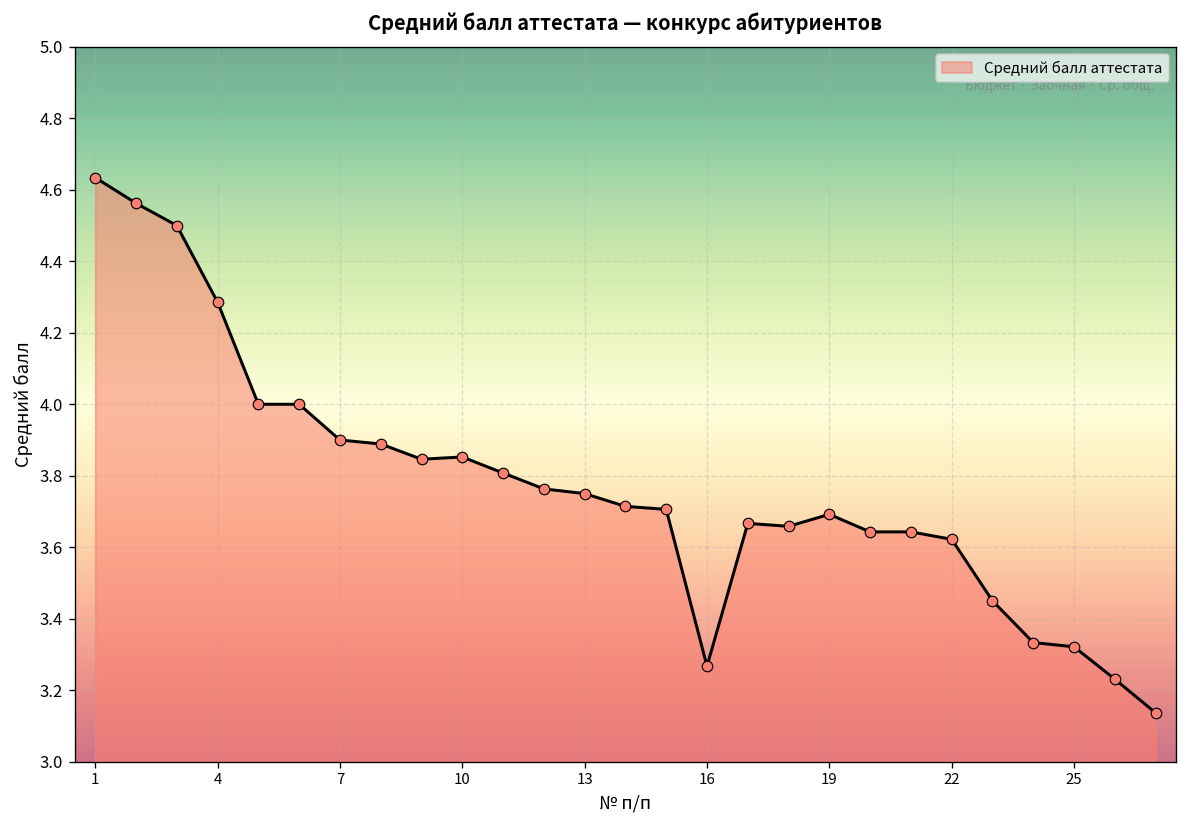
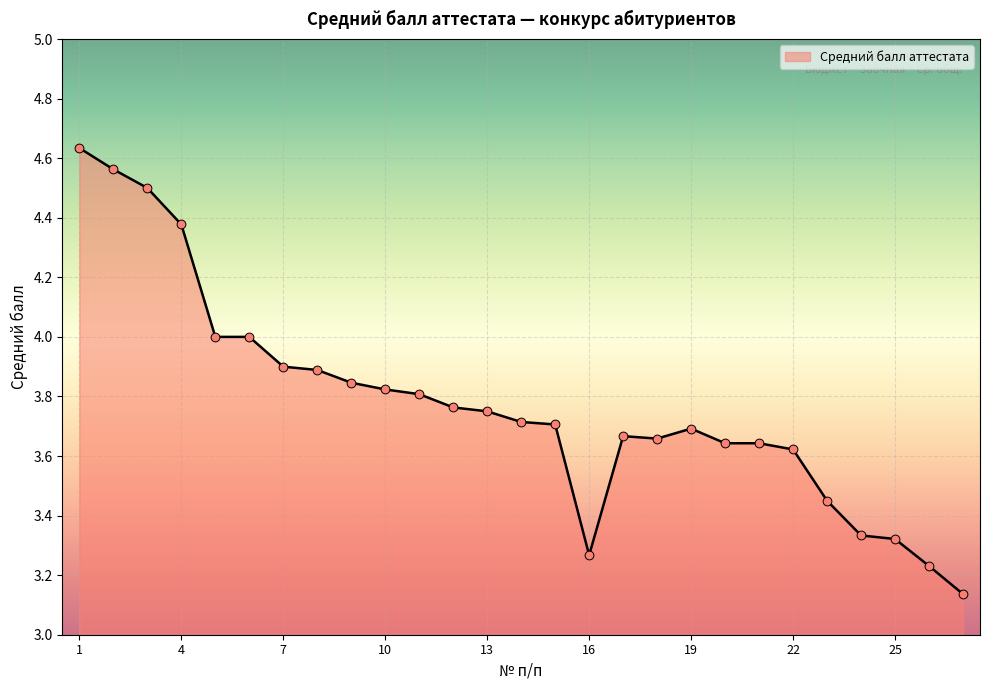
  {
    "1": 4.63,
-   "4": 4.29,
+   "4": 4.38,
    "7": 3.90,
-   "10": 3.85,
+   "10": 3.82,
    "13": 3.75,
    "16": 3.27,
    "19": 3.69,
    "22": 3.62,
    "25": 3.32
  }
